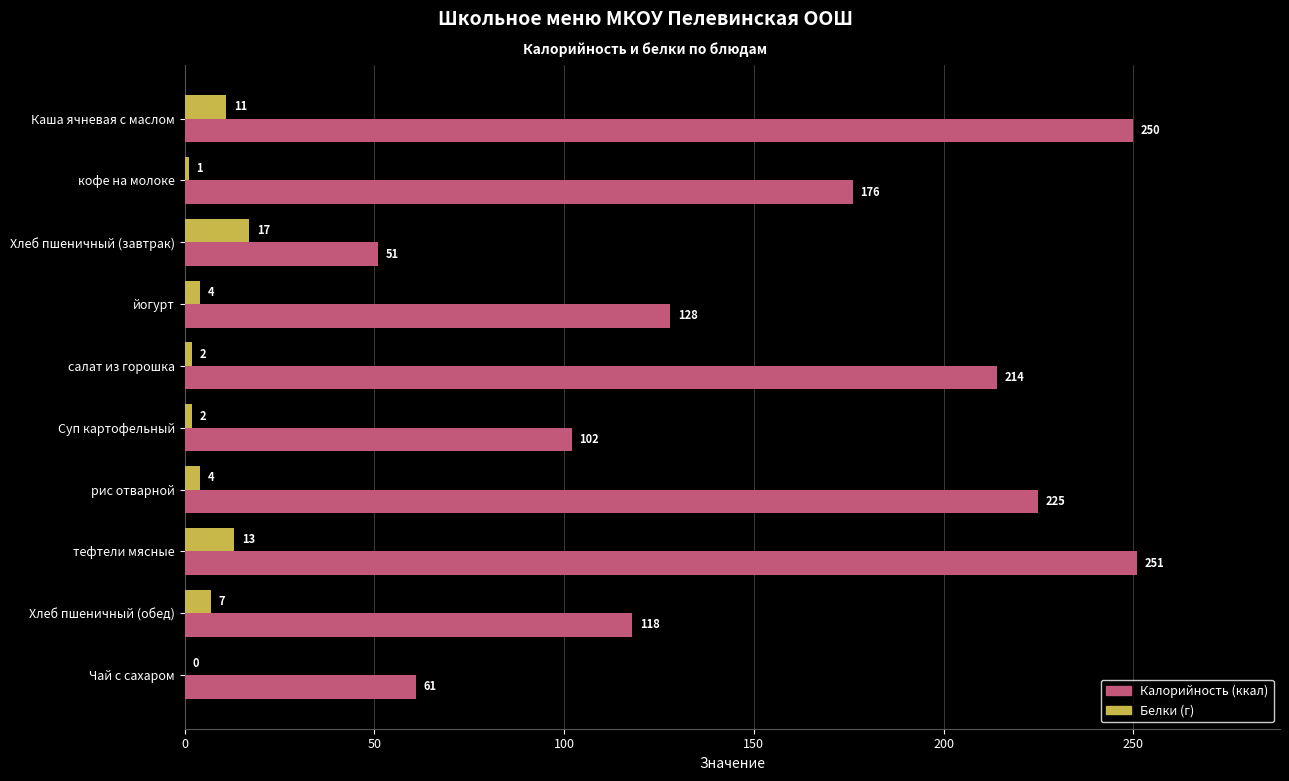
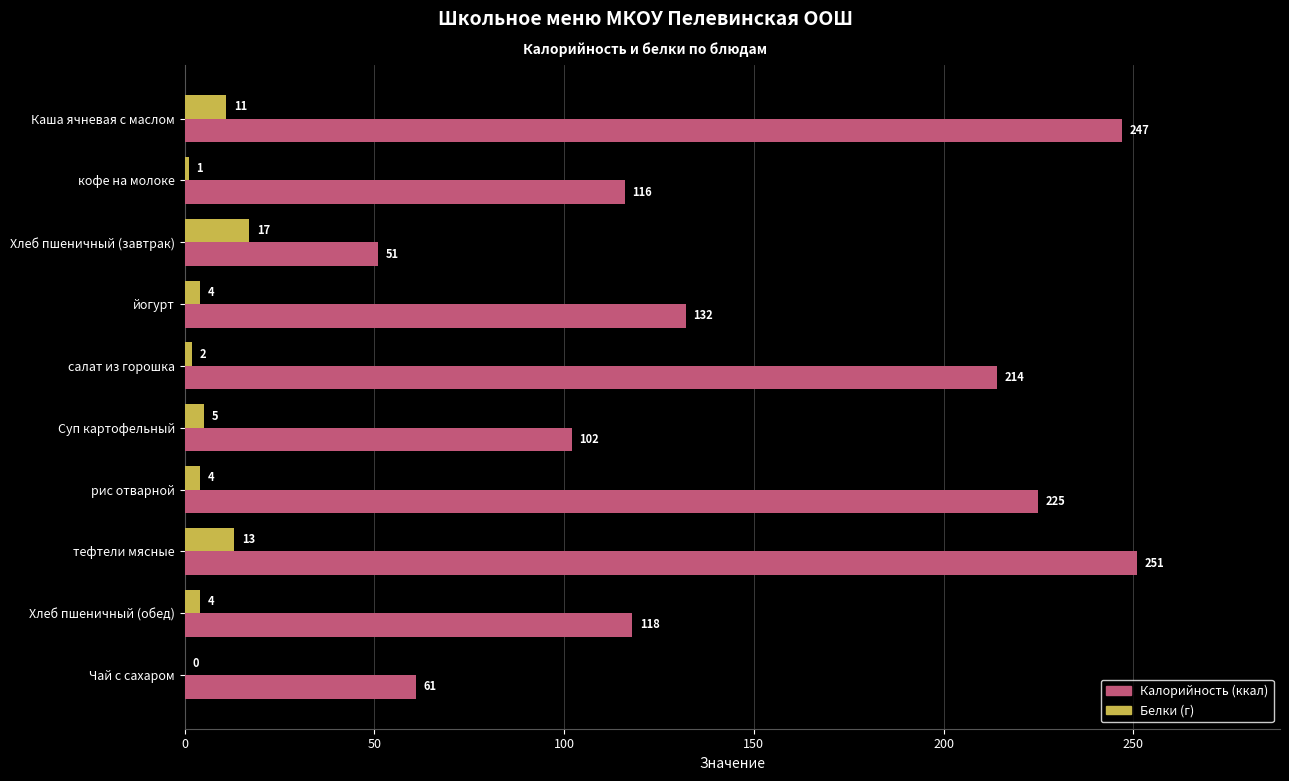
  {
    "Калорийность (ккал)": {
-     "Каша ячневая с маслом": 250,
-     "кофе на молоке": 176,
+     "Каша ячневая с маслом": 247,
+     "кофе на молоке": 116,
      "Хлеб пшеничный (завтрак)": 51,
-     "йогурт": 128,
+     "йогурт": 132,
      "салат из горошка": 214,
      "Суп картофельный": 102,
      "рис отварной": 225,
      "тефтели мясные": 251,
      "Хлеб пшеничный (обед)": 118,
      "Чай с сахаром": 61
    },
    "Белки (г)": {
      "Каша ячневая с маслом": 11,
      "кофе на молоке": 1,
      "Хлеб пшеничный (завтрак)": 17,
      "йогурт": 4,
      "салат из горошка": 2,
-     "Суп картофельный": 2,
+     "Суп картофельный": 5,
      "рис отварной": 4,
      "тефтели мясные": 13,
-     "Хлеб пшеничный (обед)": 7,
+     "Хлеб пшеничный (обед)": 4,
      "Чай с сахаром": 0
    }
  }
